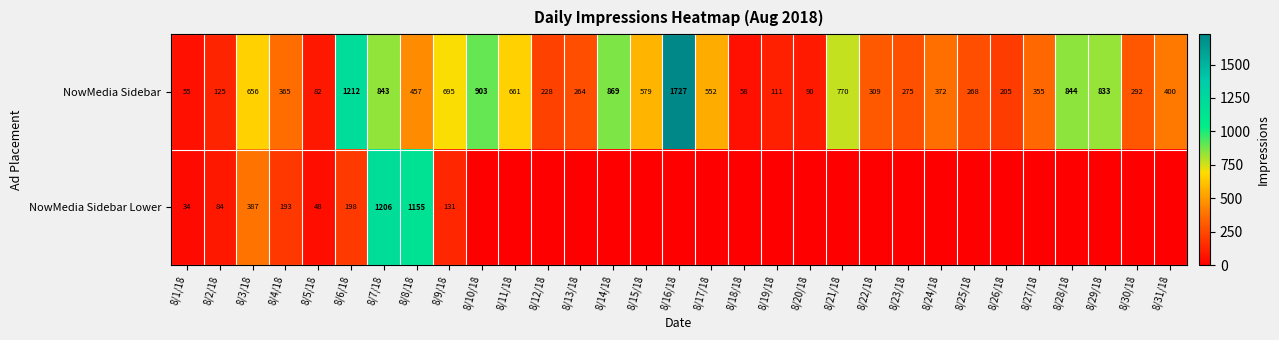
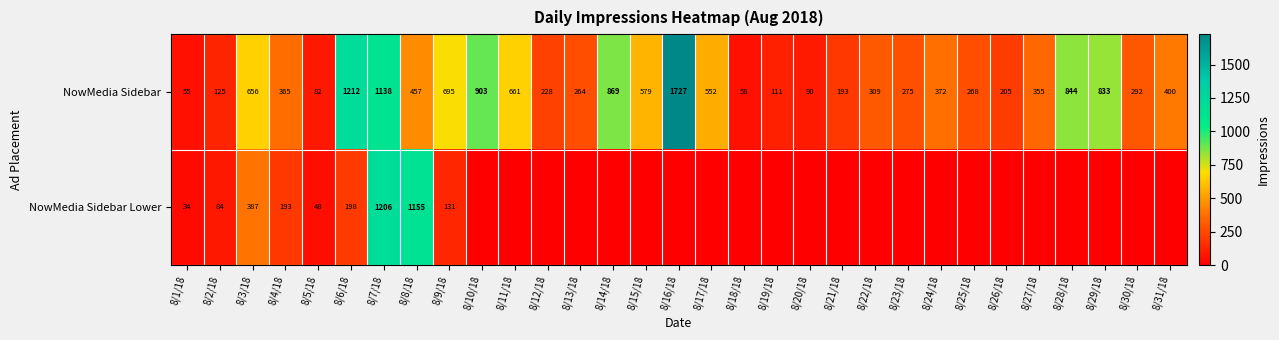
  {
    "NowMedia Sidebar": {
      "8/1/18": 55,
      "8/2/18": 125,
      "8/3/18": 656,
      "8/4/18": 365,
      "8/5/18": 82,
      "8/6/18": 1212,
-     "8/7/18": 843,
+     "8/7/18": 1138,
      "8/8/18": 457,
      "8/9/18": 695,
      "8/10/18": 903,
      "8/11/18": 661,
      "8/12/18": 228,
      "8/13/18": 264,
      "8/14/18": 869,
      "8/15/18": 579,
      "8/16/18": 1727,
      "8/17/18": 552,
      "8/18/18": 58,
      "8/19/18": 111,
      "8/20/18": 90,
-     "8/21/18": 770,
+     "8/21/18": 193,
      "8/22/18": 309,
      "8/23/18": 275,
      "8/24/18": 372,
      "8/25/18": 268,
      "8/26/18": 205,
      "8/27/18": 355,
      "8/28/18": 844,
      "8/29/18": 833,
      "8/30/18": 292,
      "8/31/18": 400
    },
    "NowMedia Sidebar Lower": {
      "8/1/18": 34,
      "8/2/18": 84,
      "8/3/18": 387,
      "8/4/18": 193,
      "8/5/18": 48,
      "8/6/18": 198,
      "8/7/18": 1206,
      "8/8/18": 1155,
      "8/9/18": 131
    }
  }
